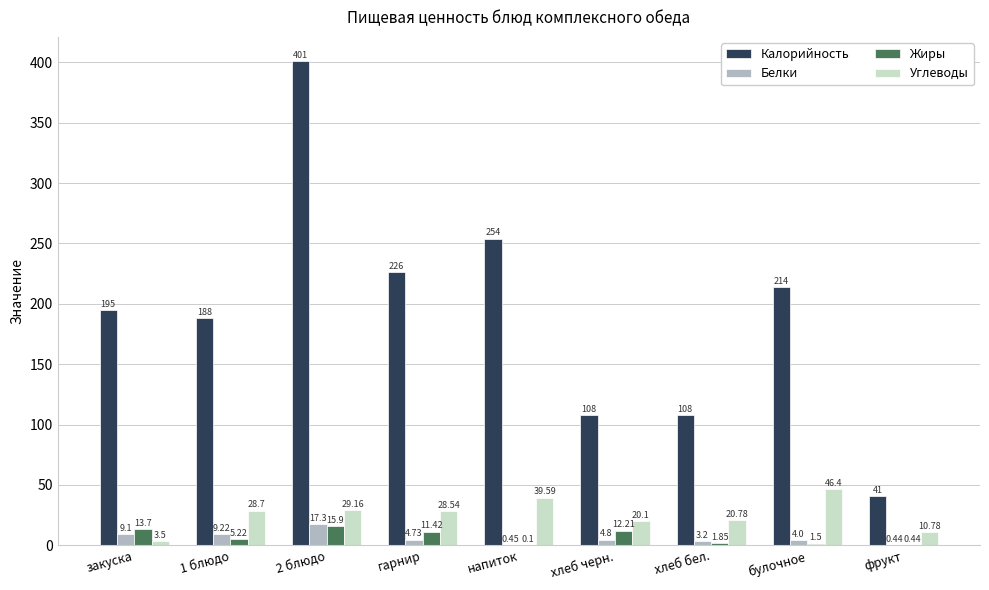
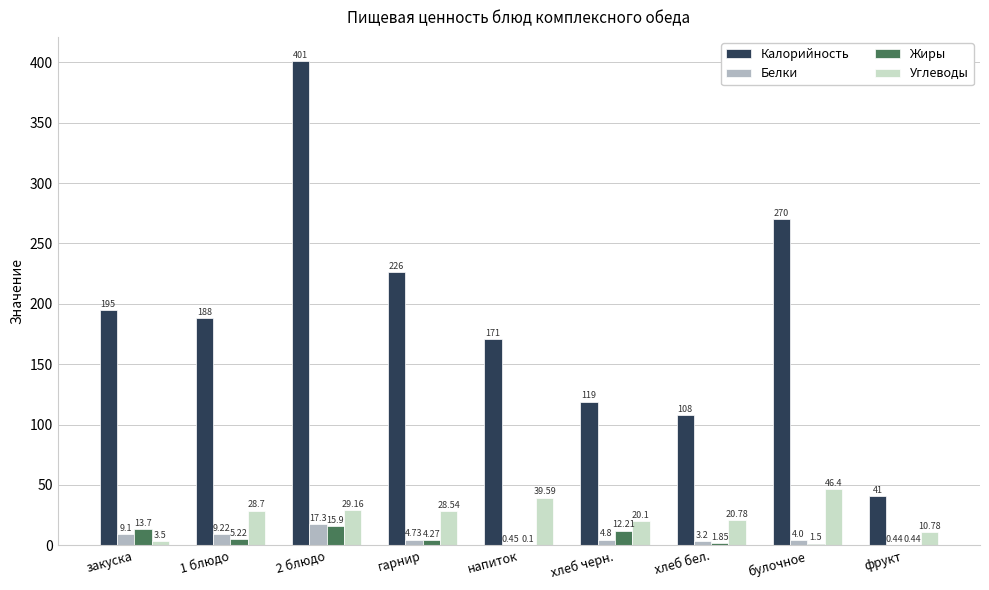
  {
    "Калорийность": {
      "закуска": 195,
      "1 блюдо": 188,
      "2 блюдо": 401,
      "гарнир": 226,
-     "напиток": 254,
-     "хлеб черн.": 108,
+     "напиток": 171,
+     "хлеб черн.": 119,
      "хлеб бел.": 108,
-     "булочное": 214,
+     "булочное": 270,
      "фрукт": 41
    },
    "Жиры": {
      "закуска": 13.7,
      "1 блюдо": 5.22,
      "2 блюдо": 15.9,
-     "гарнир": 11.42,
+     "гарнир": 4.27,
      "напиток": 0.1,
      "хлеб черн.": 12.21,
      "хлеб бел.": 1.85,
      "булочное": 1.5,
      "фрукт": 0.44
    }
  }
